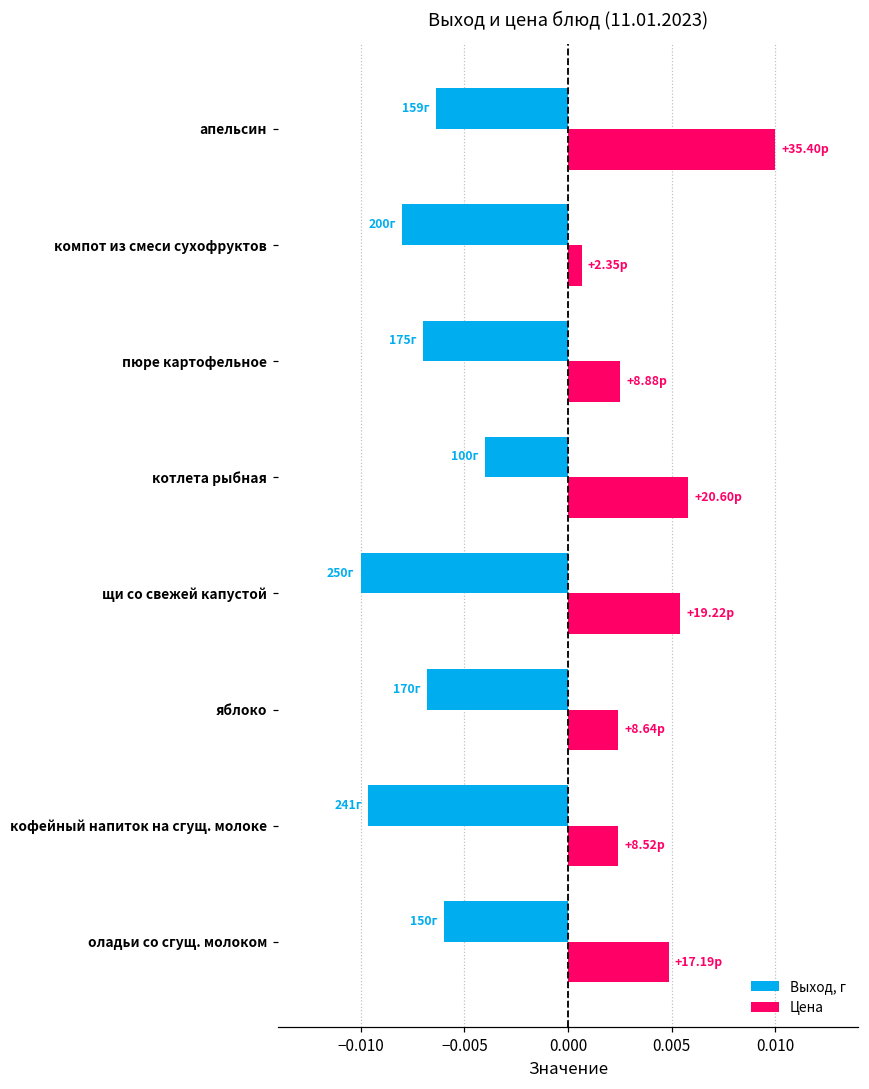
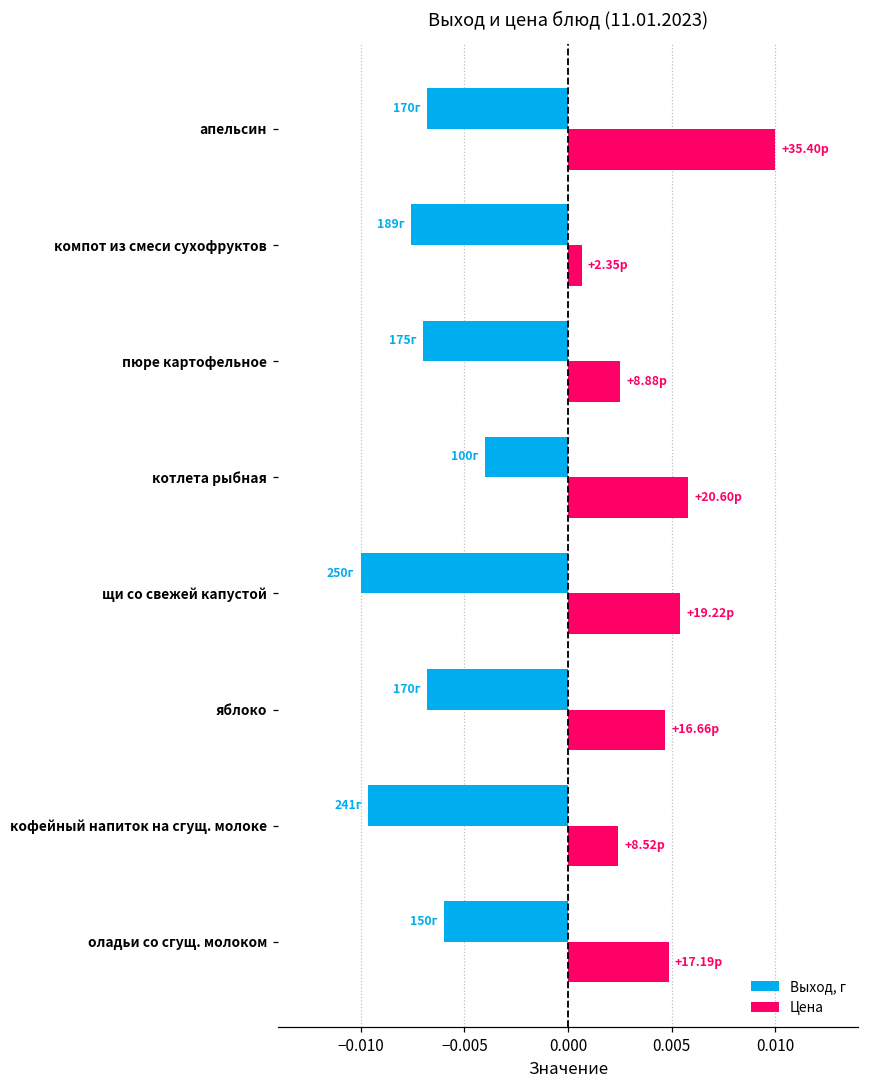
  {
    "Выход, г": {
-     "апельсин": "159г",
-     "компот из смеси сухофруктов": "200г"
+     "апельсин": "170г",
+     "компот из смеси сухофруктов": "189г"
    },
    "Цена": {
-     "яблоко": "+8.64р"
+     "яблоко": "+16.66р"
    }
  }
